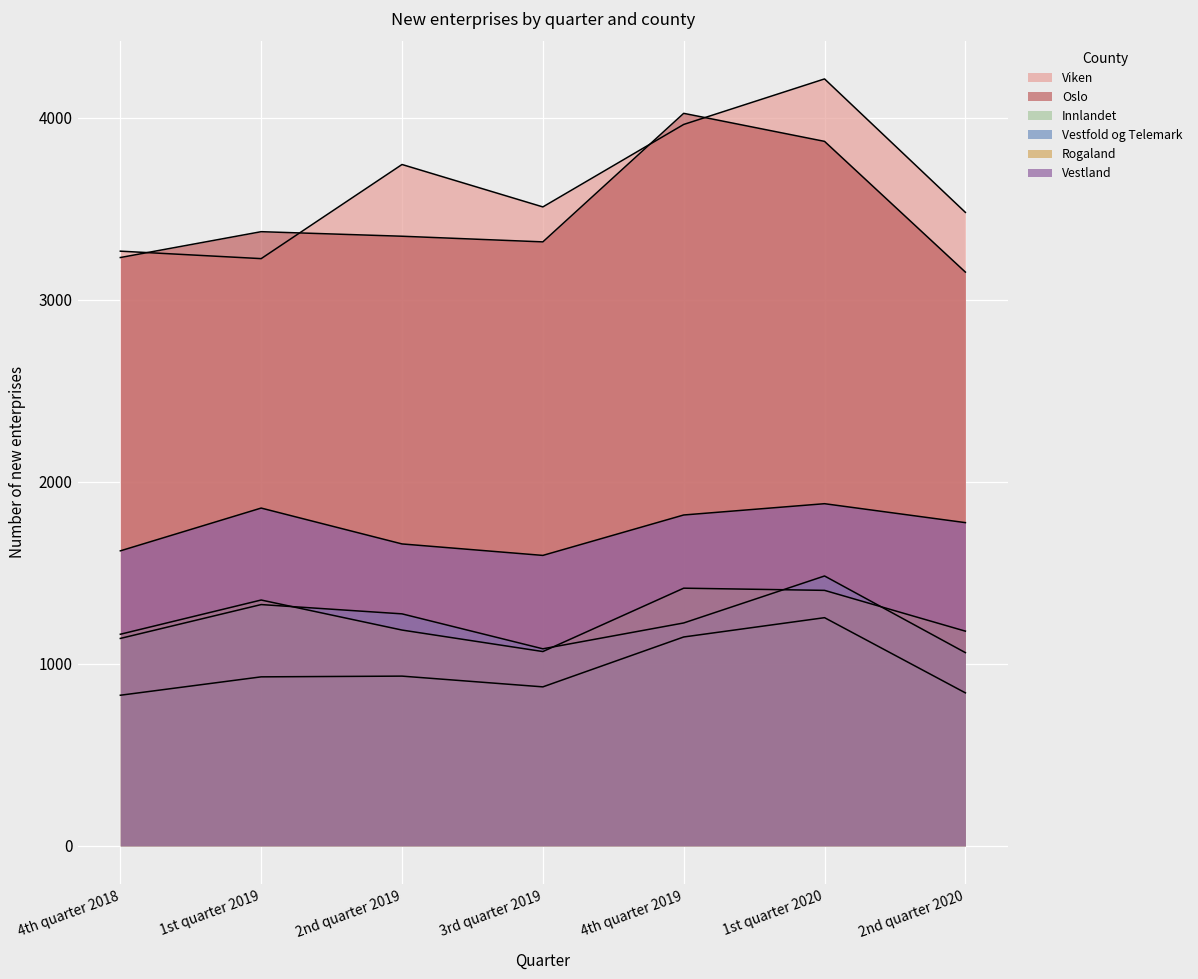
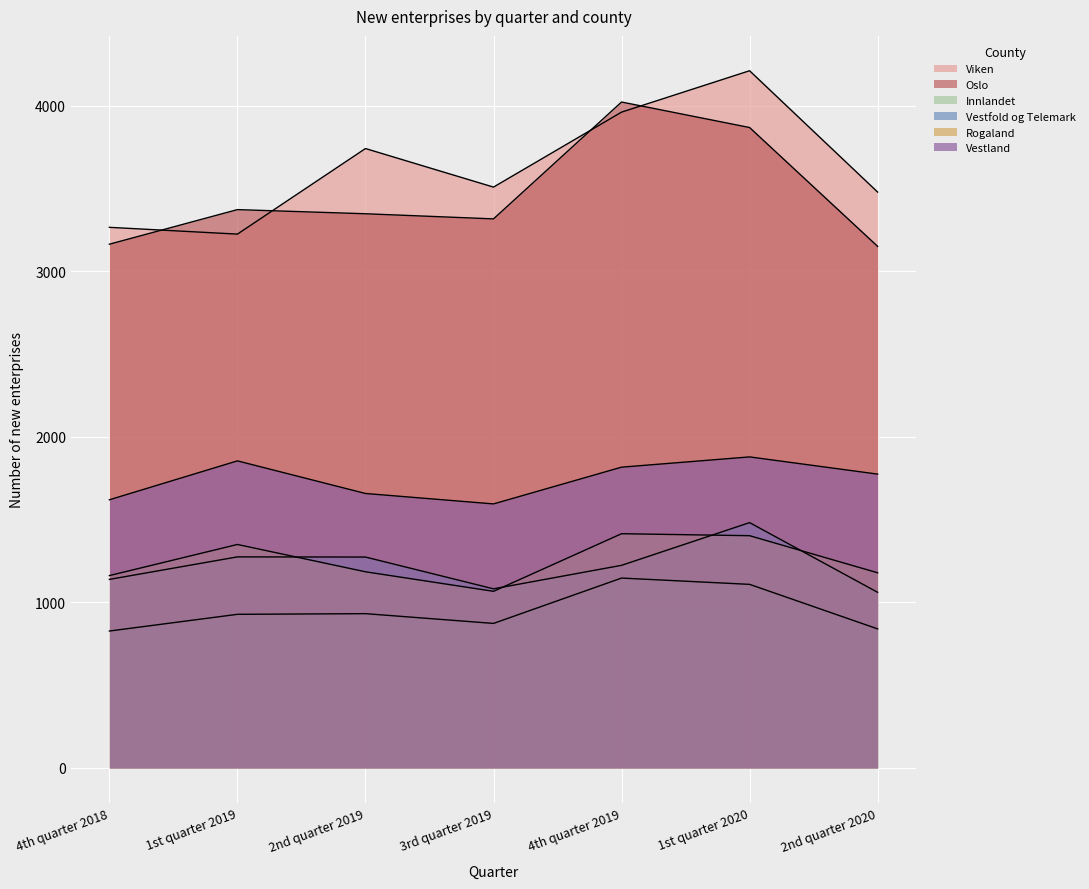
  {
    "Viken": {
      "4th quarter 2018": 3270,
      "1st quarter 2019": 3230,
      "2nd quarter 2019": 3740,
      "3rd quarter 2019": 3510,
      "4th quarter 2019": 3960,
      "1st quarter 2020": 4210,
      "2nd quarter 2020": 3480
    },
    "Oslo": {
-     "4th quarter 2018": 3230,
+     "4th quarter 2018": 3160,
      "1st quarter 2019": 3370,
      "2nd quarter 2019": 3350,
      "3rd quarter 2019": 3320,
      "4th quarter 2019": 4020,
      "1st quarter 2020": 3870,
      "2nd quarter 2020": 3150
    },
    "Innlandet": {
      "4th quarter 2018": 830,
      "1st quarter 2019": 930,
      "2nd quarter 2019": 930,
      "3rd quarter 2019": 870,
      "4th quarter 2019": 1150,
-     "1st quarter 2020": 1250,
+     "1st quarter 2020": 1110,
      "2nd quarter 2020": 840
    },
    "Vestfold og Telemark": {
      "4th quarter 2018": 1140,
-     "1st quarter 2019": 1330,
+     "1st quarter 2019": 1280,
      "2nd quarter 2019": 1270,
      "4th quarter 2019": 1220,
      "1st quarter 2020": 1480,
      "2nd quarter 2020": 1060
    },
    "Rogaland": {
      "4th quarter 2018": 1160,
      "1st quarter 2019": 1350,
      "2nd quarter 2019": 1190,
      "4th quarter 2019": 1420,
      "1st quarter 2020": 1400,
      "2nd quarter 2020": 1180
    },
    "Vestland": {
      "4th quarter 2018": 1620,
      "1st quarter 2019": 1860,
      "2nd quarter 2019": 1660,
      "3rd quarter 2019": 1600,
      "4th quarter 2019": 1820,
      "1st quarter 2020": 1880,
      "2nd quarter 2020": 1780
    }
  }
